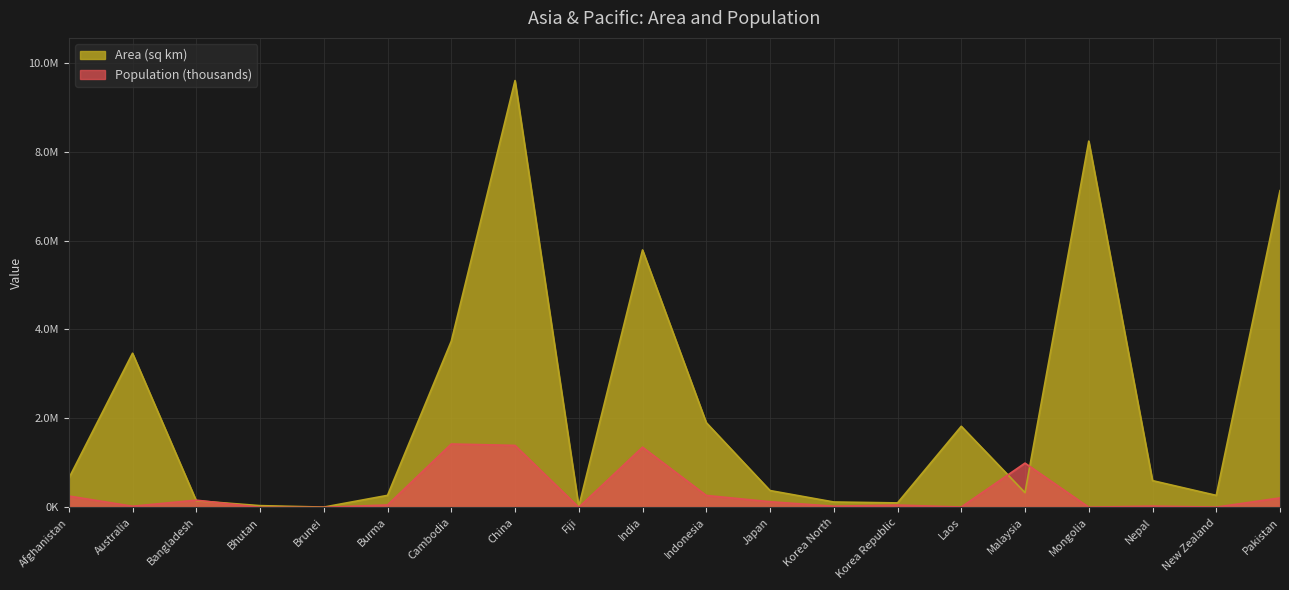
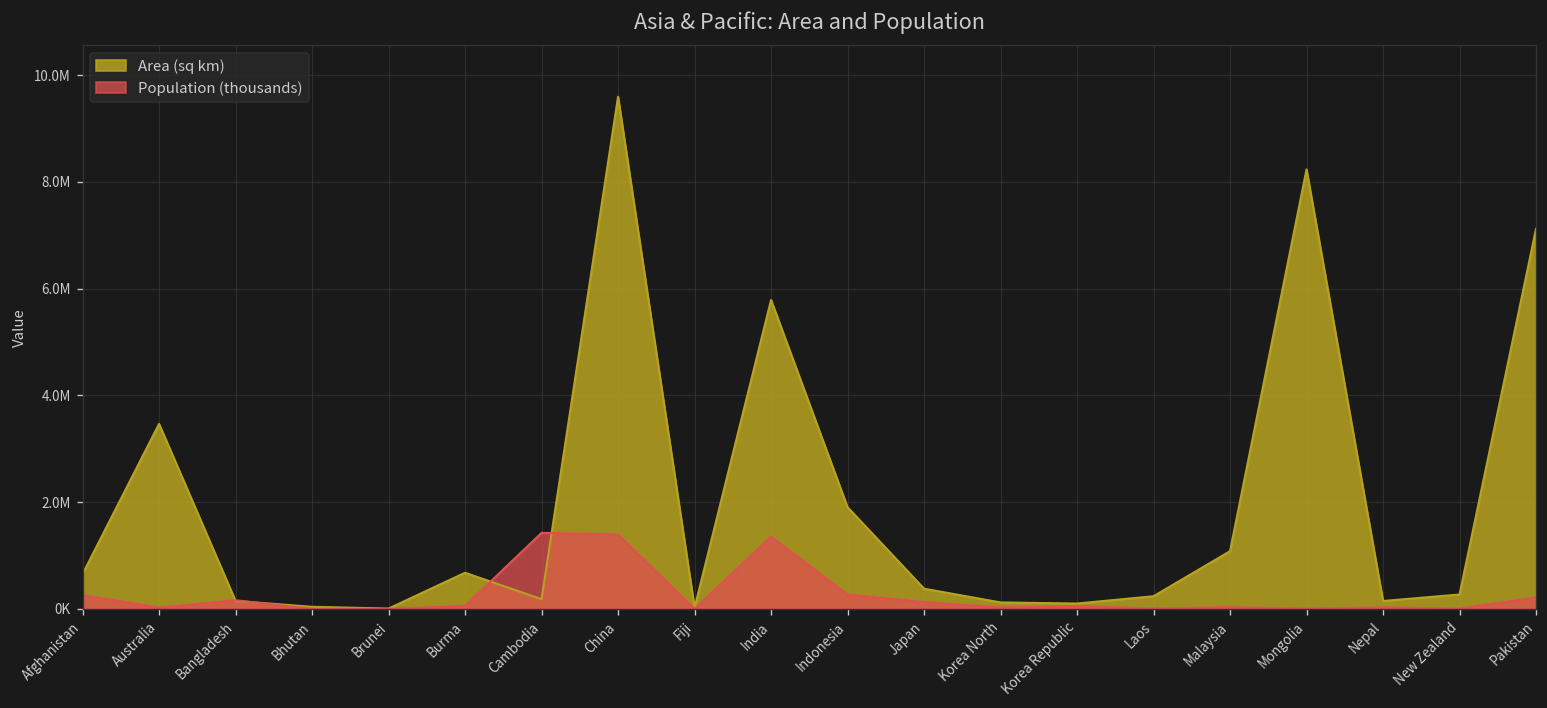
  {
    "Area (sq km)": {
      "Afghanistan": 700000,
      "Australia": 3500000,
-     "Burma": 300000,
-     "Cambodia": 3700000,
+     "Burma": 700000,
+     "Cambodia": 200000,
      "China": 9600000,
      "India": 5800000,
      "Indonesia": 1900000,
      "Japan": 400000,
      "Korea North": 100000,
-     "Laos": 1800000,
-     "Malaysia": 300000,
+     "Laos": 200000,
+     "Malaysia": 1100000,
      "Mongolia": 8200000,
-     "Nepal": 600000,
+     "Nepal": 100000,
      "New Zealand": 300000,
      "Pakistan": 7100000
    },
    "Population (thousands)": {
      "Afghanistan": 300000,
      "Australia": 0,
      "Burma": 100000,
      "Cambodia": 1400000,
      "China": 1400000,
      "India": 1400000,
      "Indonesia": 300000,
      "Japan": 100000,
      "Korea North": 0,
      "Laos": 0,
-     "Malaysia": 1000000,
+     "Malaysia": 0,
      "Mongolia": 0,
      "Nepal": 0,
      "New Zealand": 0,
      "Pakistan": 200000
    }
  }
